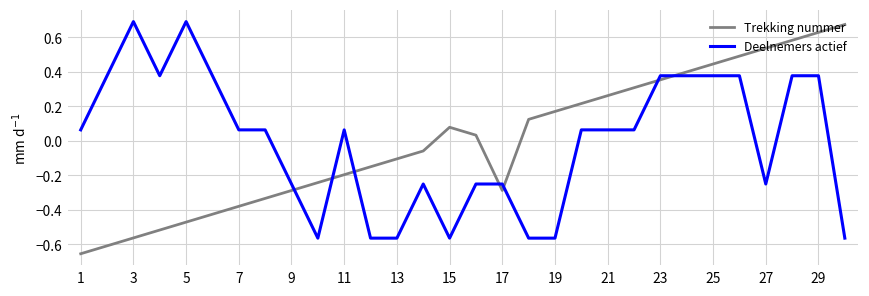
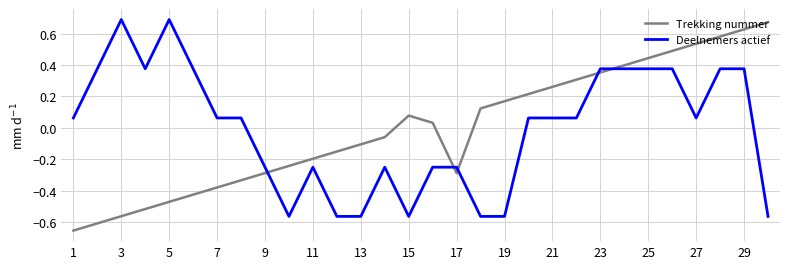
  {
    "Trekking nummer": {
      "1": -0.65,
      "3": -0.56,
      "5": -0.47,
      "7": -0.38,
      "9": -0.29,
      "11": -0.20,
      "13": -0.11,
      "15": 0.08,
      "17": -0.29,
      "19": 0.17,
      "21": 0.26,
      "23": 0.35,
      "25": 0.44,
      "27": 0.54,
      "29": 0.63
    },
    "Deelnemers actief": {
      "1": 0.06,
      "3": 0.69,
      "5": 0.69,
      "7": 0.06,
      "9": -0.25,
-     "11": 0.06,
+     "11": -0.25,
      "13": -0.56,
      "15": -0.56,
      "17": -0.25,
      "19": -0.56,
      "21": 0.06,
      "23": 0.38,
      "25": 0.38,
-     "27": -0.25,
+     "27": 0.06,
      "29": 0.38
    }
  }
